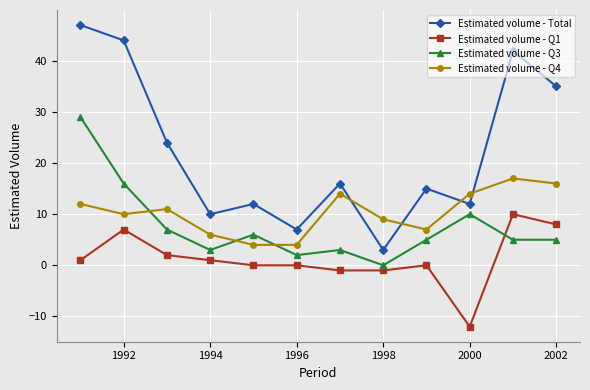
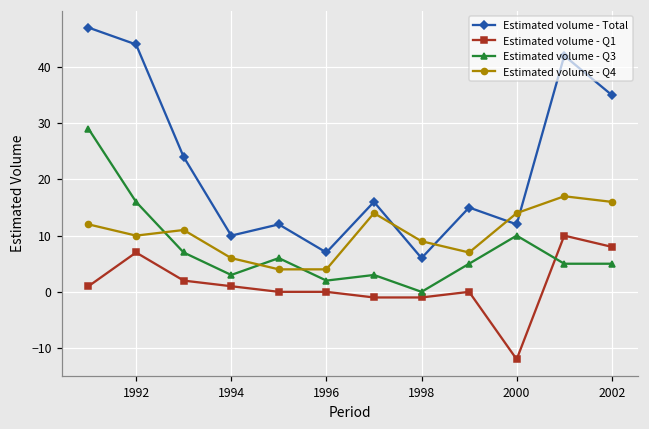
  {
    "Estimated volume - Total": {
      "1992": 44,
      "1994": 10,
      "1996": 7,
-     "1998": 3,
+     "1998": 6,
      "2000": 12,
      "2002": 35
    },
    "Estimated volume - Q1": {
      "1992": 7,
      "1994": 1,
      "1996": 0,
      "1998": -1,
      "2000": -12,
      "2002": 8
    },
    "Estimated volume - Q3": {
      "1992": 16,
      "1994": 3,
      "1996": 2,
      "1998": 0,
      "2000": 10,
      "2002": 5
    },
    "Estimated volume - Q4": {
      "1992": 10,
      "1994": 6,
      "1996": 4,
      "1998": 9,
      "2000": 14,
      "2002": 16
    }
  }
